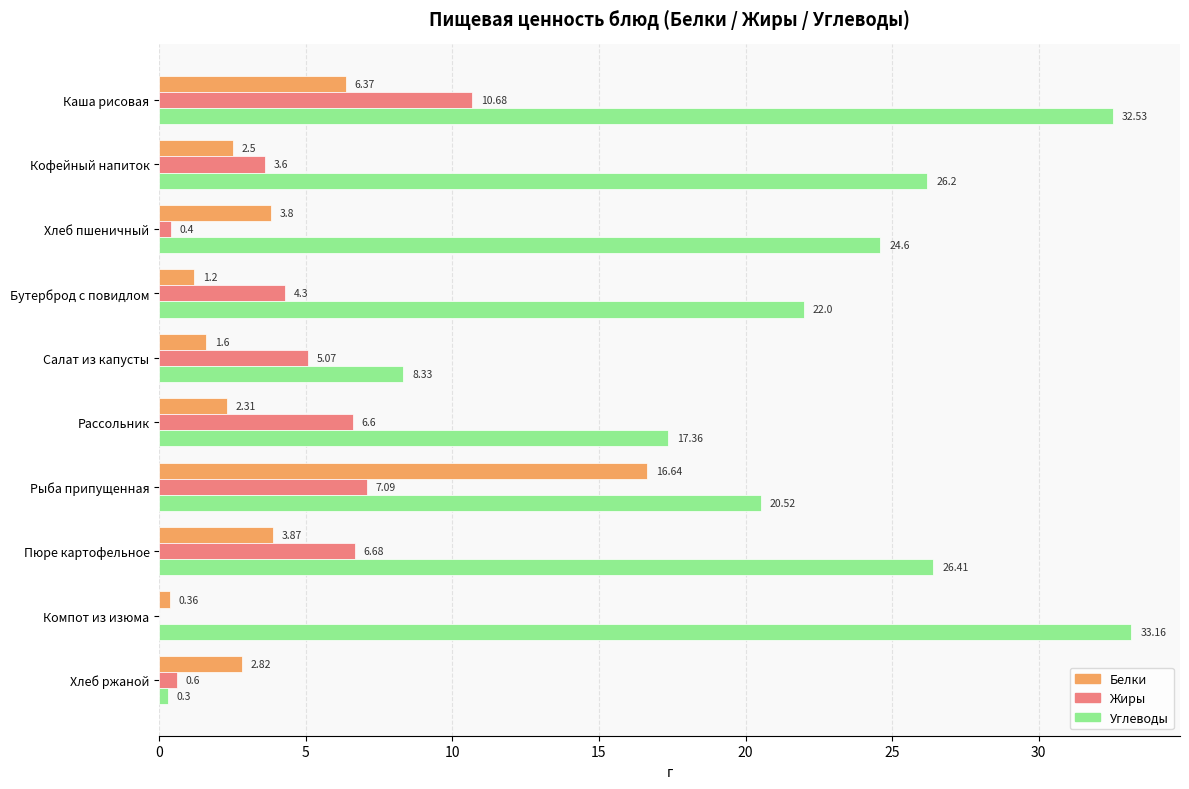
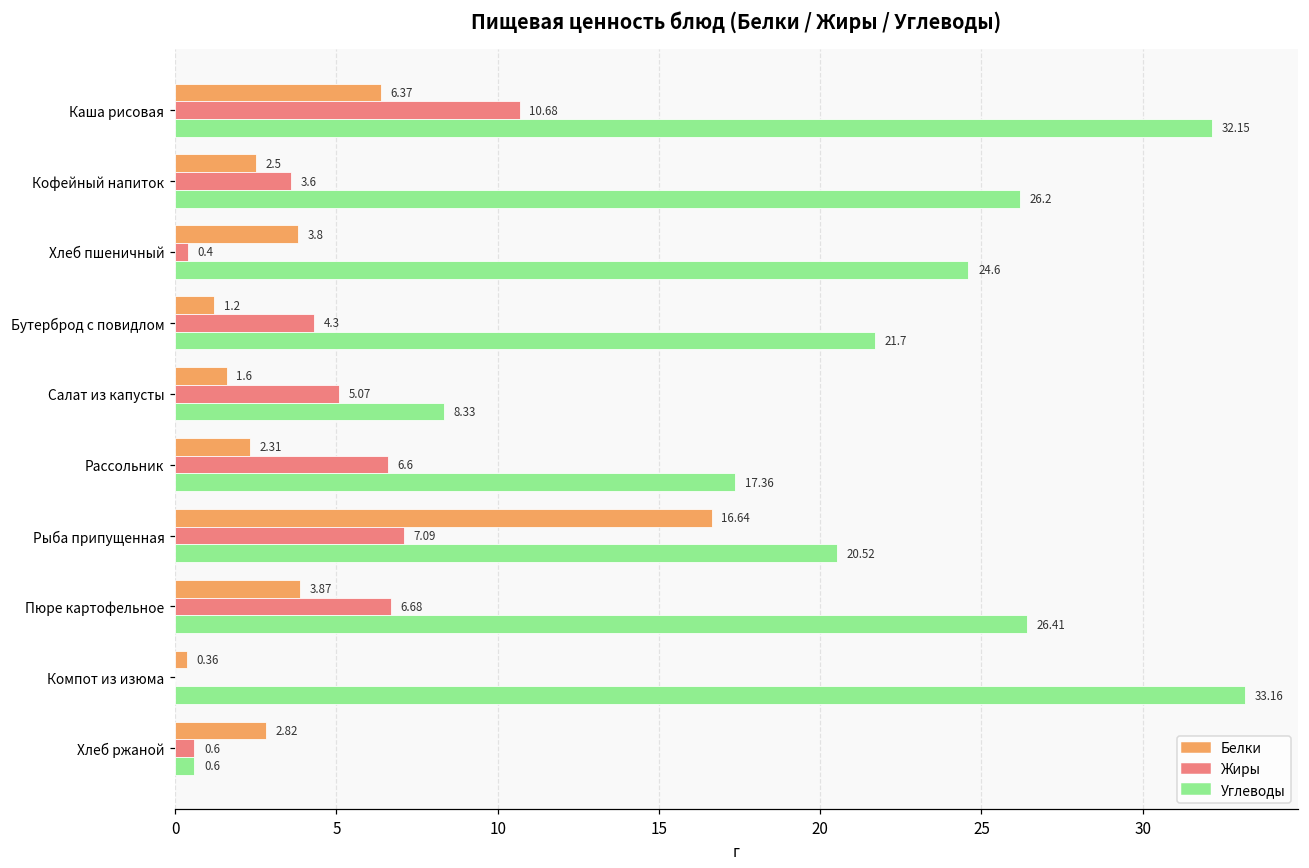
  {
    "Углеводы": {
-     "Каша рисовая": 32.53,
+     "Каша рисовая": 32.15,
      "Кофейный напиток": 26.2,
      "Хлеб пшеничный": 24.6,
-     "Бутерброд с повидлом": 22.0,
+     "Бутерброд с повидлом": 21.7,
      "Салат из капусты": 8.33,
      "Рассольник": 17.36,
      "Рыба припущенная": 20.52,
      "Пюре картофельное": 26.41,
      "Компот из изюма": 33.16,
-     "Хлеб ржаной": 0.3
+     "Хлеб ржаной": 0.6
    }
  }
